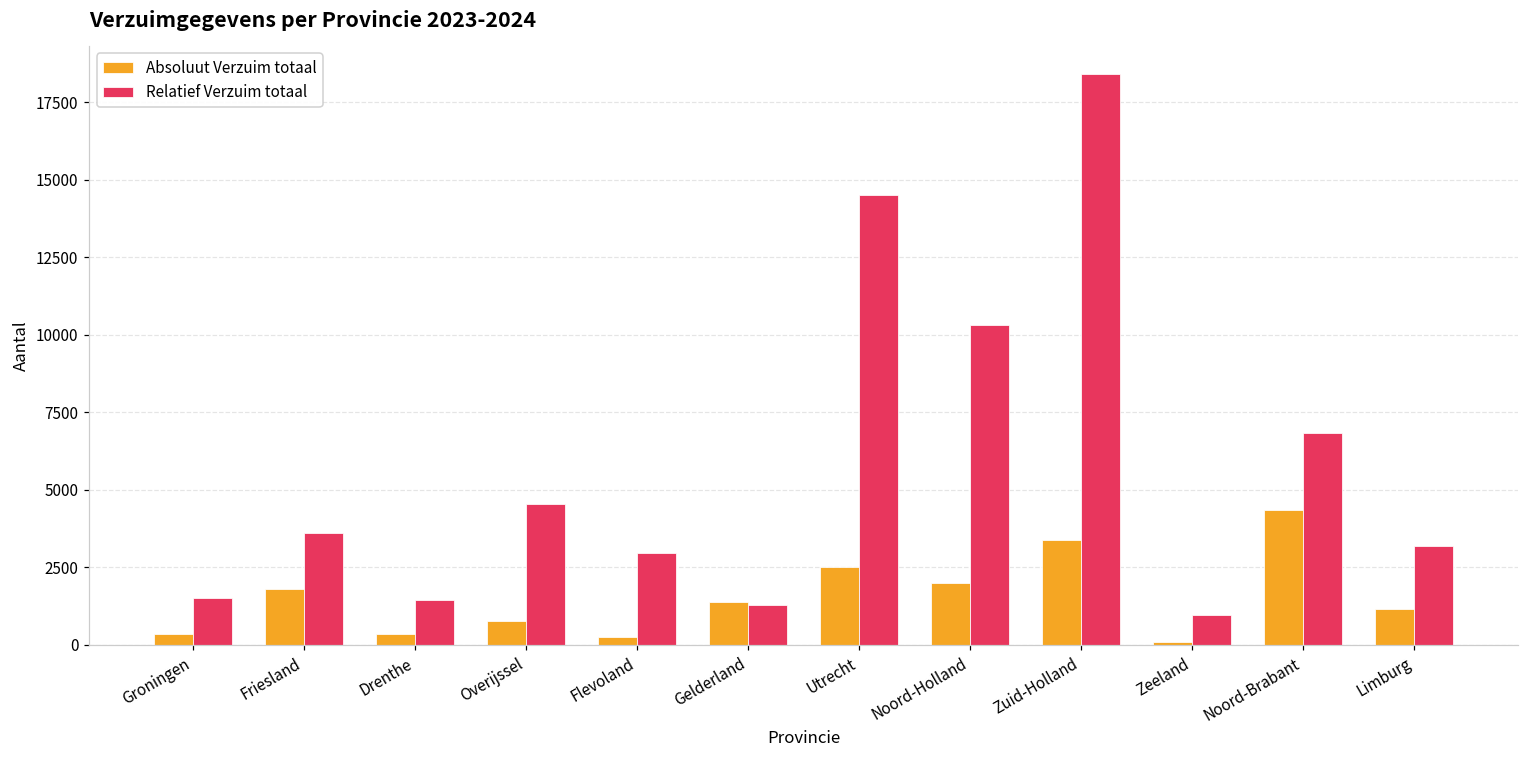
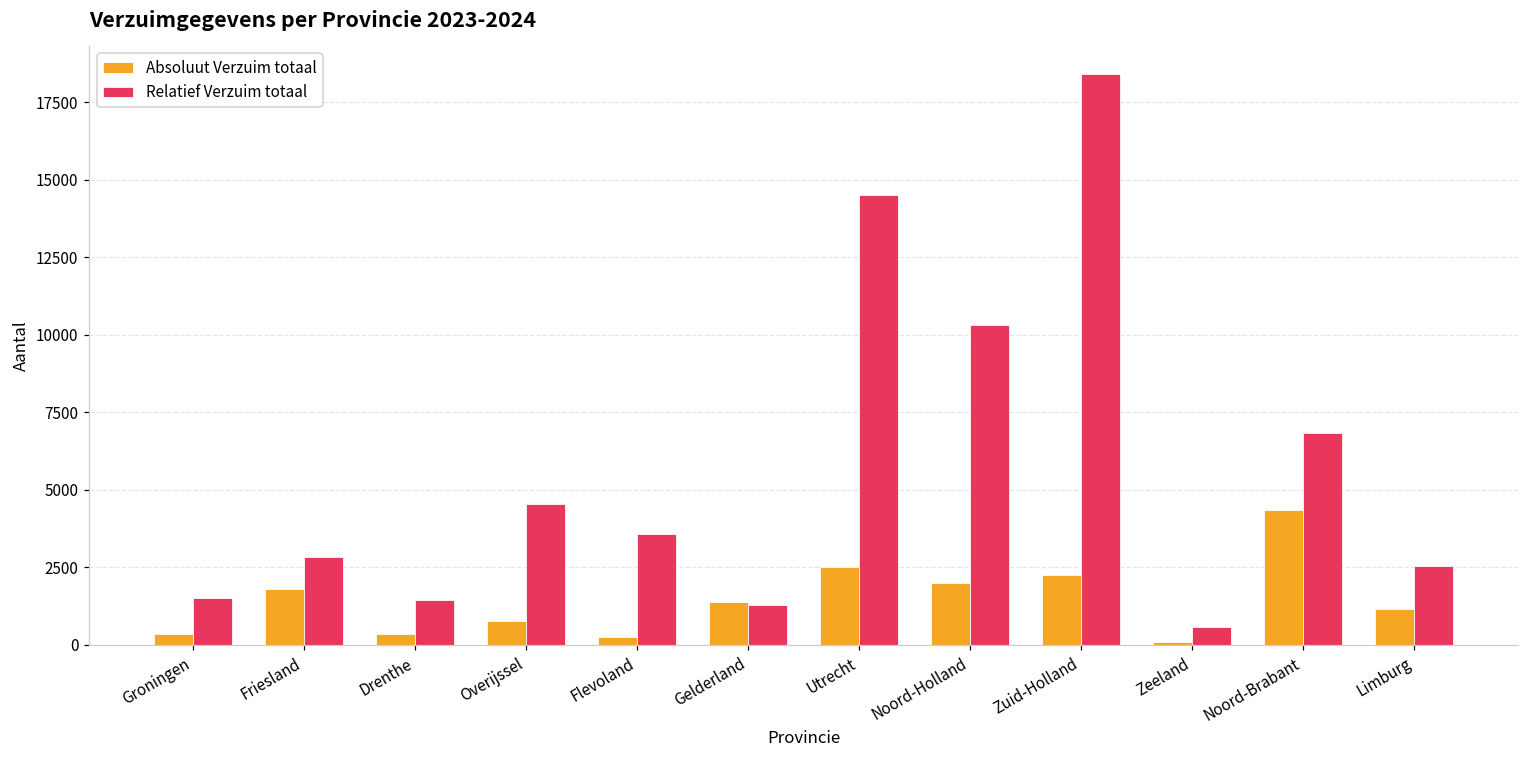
  {
    "Absoluut Verzuim totaal": {
      "Groningen": 400,
      "Friesland": 1800,
      "Drenthe": 400,
      "Overijssel": 800,
      "Flevoland": 200,
      "Gelderland": 1400,
      "Utrecht": 2500,
      "Noord-Holland": 2000,
-     "Zuid-Holland": 3400,
+     "Zuid-Holland": 2300,
      "Zeeland": 100,
      "Noord-Brabant": 4400,
      "Limburg": 1200
    },
    "Relatief Verzuim totaal": {
      "Groningen": 1500,
-     "Friesland": 3600,
+     "Friesland": 2800,
      "Drenthe": 1400,
      "Overijssel": 4500,
-     "Flevoland": 3000,
+     "Flevoland": 3600,
      "Gelderland": 1300,
      "Utrecht": 14500,
      "Noord-Holland": 10300,
      "Zuid-Holland": 18400,
-     "Zeeland": 1000,
+     "Zeeland": 600,
      "Noord-Brabant": 6800,
-     "Limburg": 3200
+     "Limburg": 2500
    }
  }
